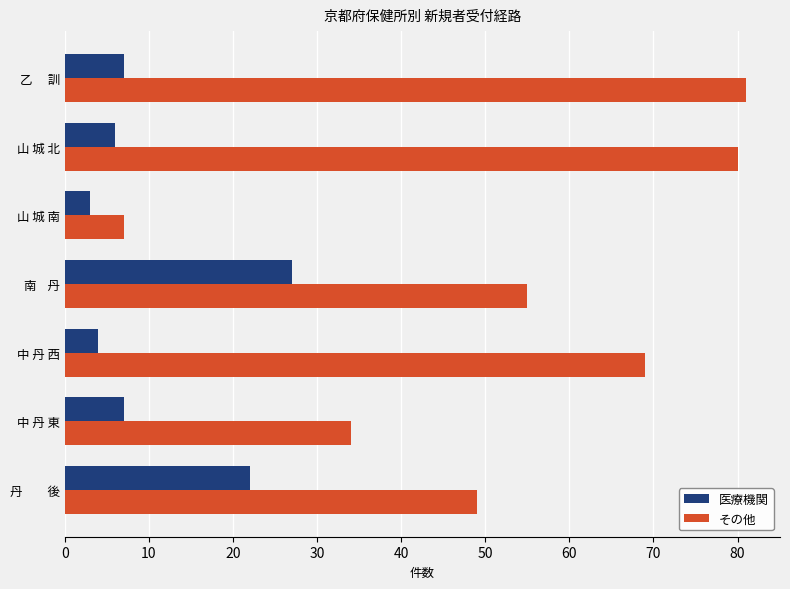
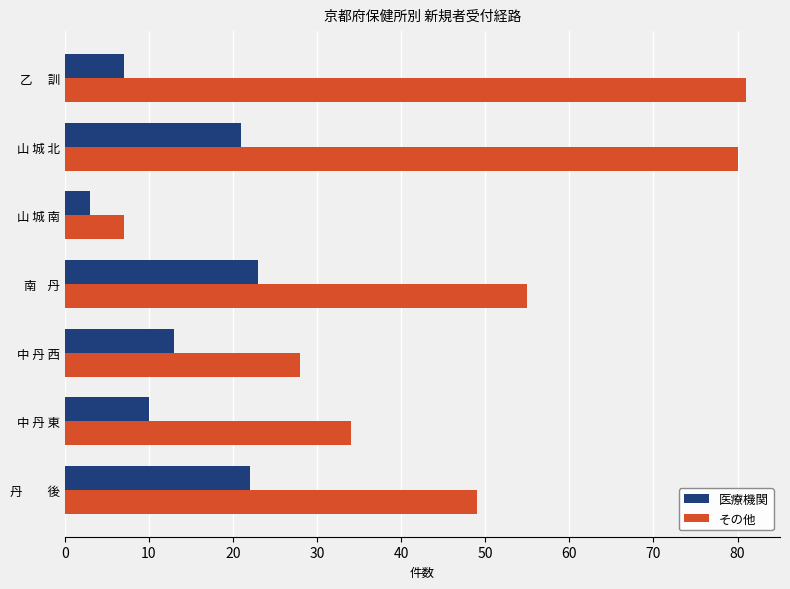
  {
    "医療機関": {
      "乙 訓": 7,
-     "山 城 北": 6,
+     "山 城 北": 21,
      "山 城 南": 3,
-     "南 丹": 27,
-     "中 丹 西": 4,
-     "中 丹 東": 7,
+     "南 丹": 23,
+     "中 丹 西": 13,
+     "中 丹 東": 10,
      "丹 後": 22
    },
    "その他": {
      "乙 訓": 81,
      "山 城 北": 80,
      "山 城 南": 7,
      "南 丹": 55,
-     "中 丹 西": 69,
+     "中 丹 西": 28,
      "中 丹 東": 34,
      "丹 後": 49
    }
  }
